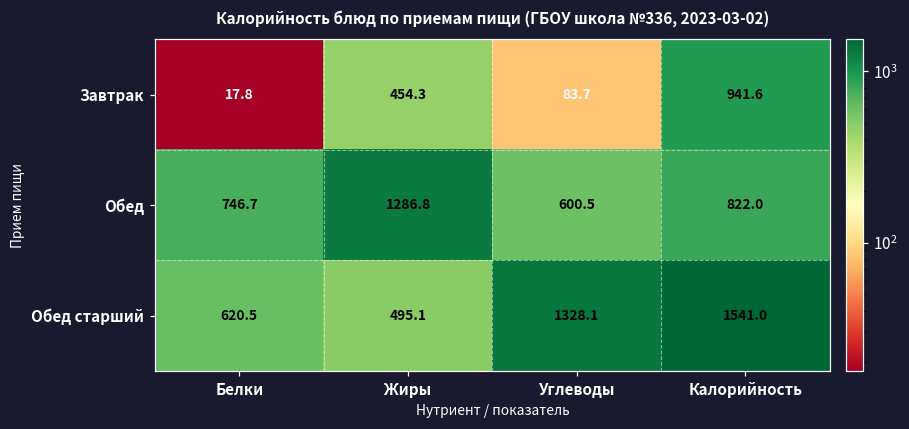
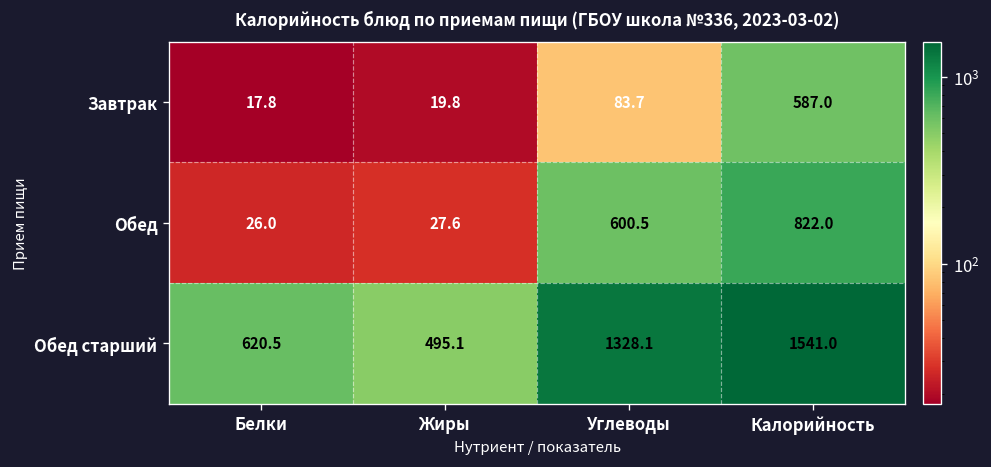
  {
    "Завтрак": {
      "Белки": 17.8,
-     "Жиры": 454.3,
+     "Жиры": 19.8,
      "Углеводы": 83.7,
-     "Калорийность": 941.6
+     "Калорийность": 587.0
    },
    "Обед": {
-     "Белки": 746.7,
-     "Жиры": 1286.8,
+     "Белки": 26.0,
+     "Жиры": 27.6,
      "Углеводы": 600.5,
      "Калорийность": 822.0
    },
    "Обед старший": {
      "Белки": 620.5,
      "Жиры": 495.1,
      "Углеводы": 1328.1,
      "Калорийность": 1541.0
    }
  }
